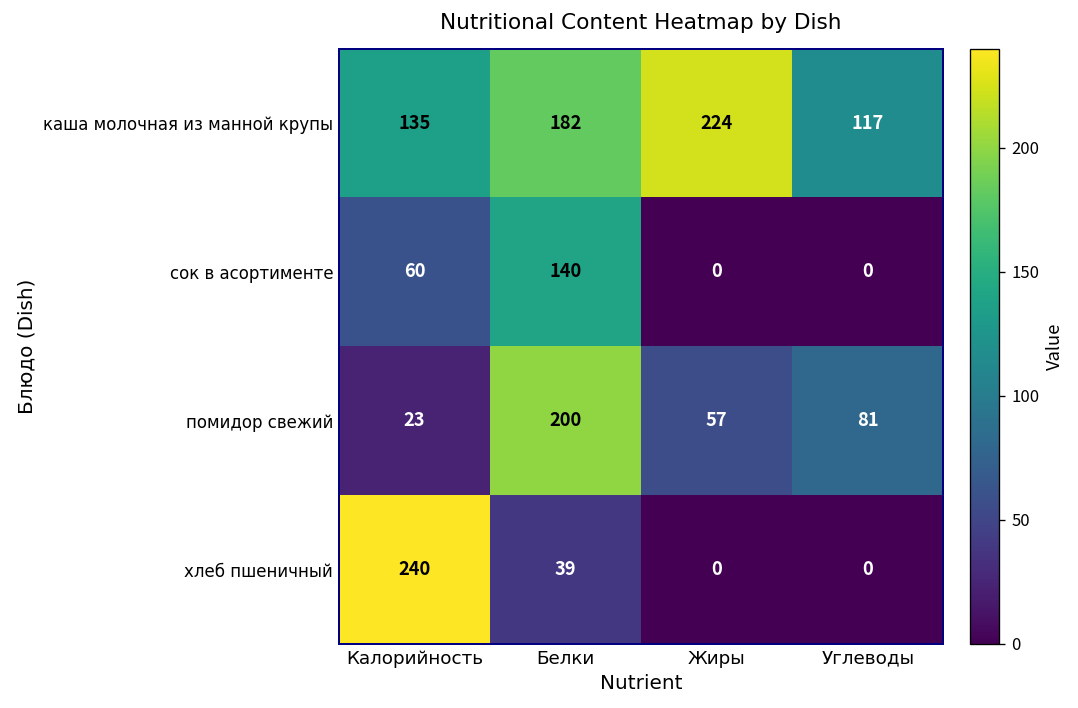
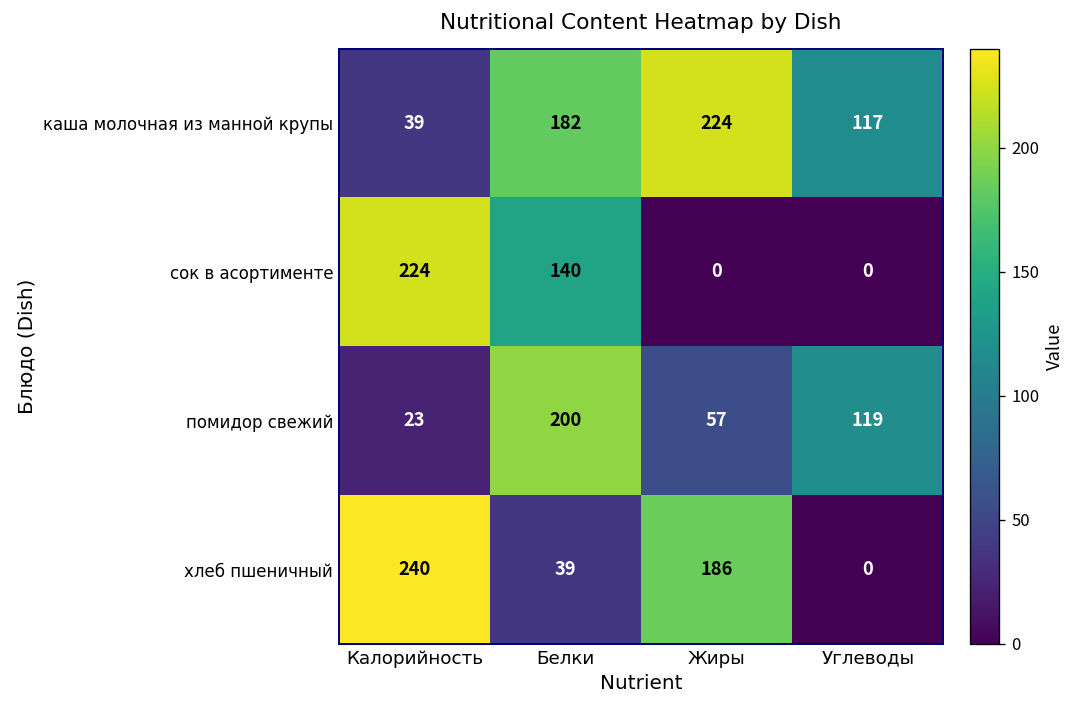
  {
    "каша молочная из манной крупы": {
-     "Калорийность": 135,
+     "Калорийность": 39,
      "Белки": 182,
      "Жиры": 224,
      "Углеводы": 117
    },
    "сок в асортименте": {
-     "Калорийность": 60,
+     "Калорийность": 224,
      "Белки": 140,
      "Жиры": 0,
      "Углеводы": 0
    },
    "помидор свежий": {
      "Калорийность": 23,
      "Белки": 200,
      "Жиры": 57,
-     "Углеводы": 81
+     "Углеводы": 119
    },
    "хлеб пшеничный": {
      "Калорийность": 240,
      "Белки": 39,
-     "Жиры": 0,
+     "Жиры": 186,
      "Углеводы": 0
    }
  }
